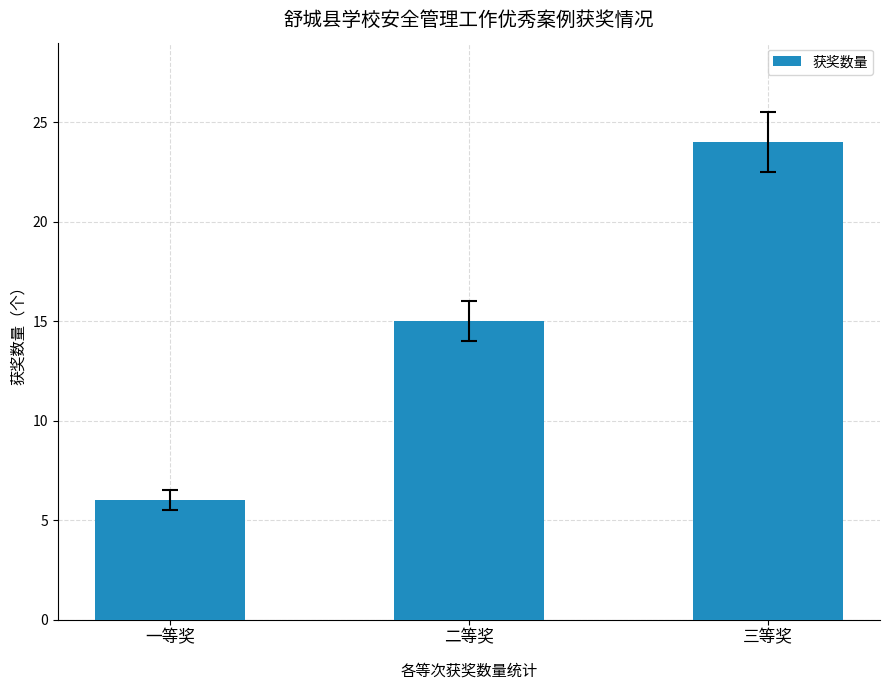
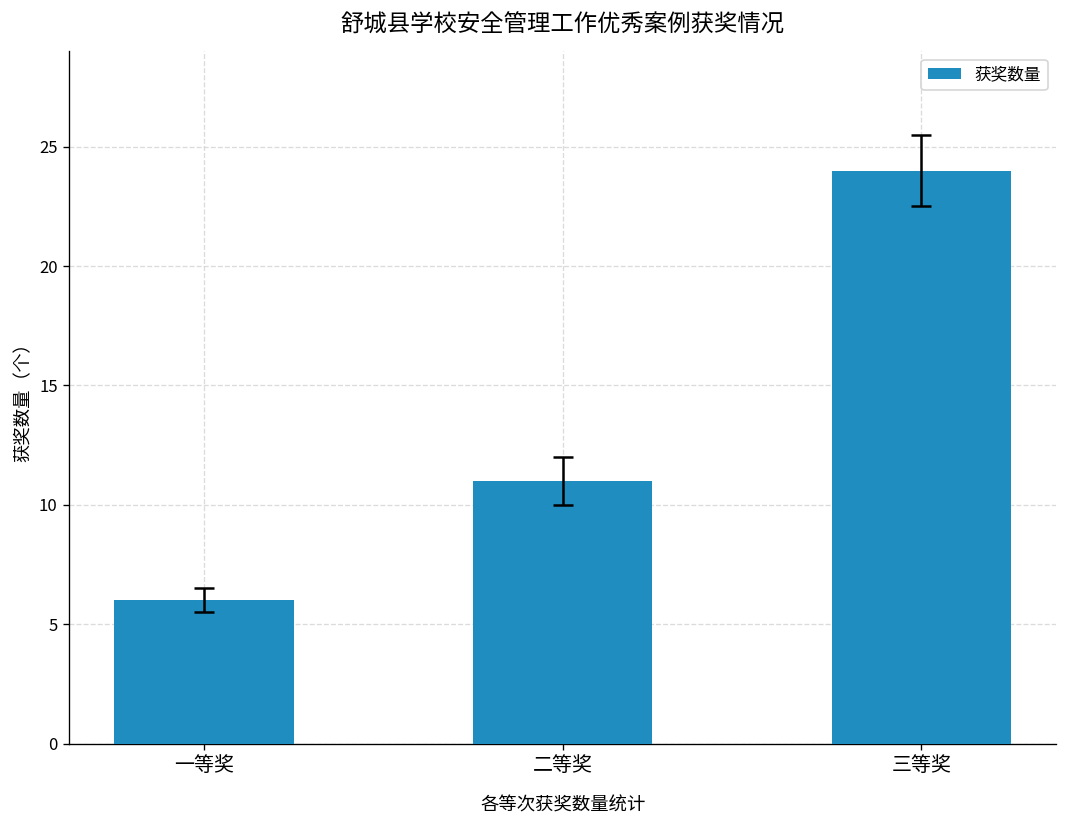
  {
    "获奖数量": {
      "一等奖": 6,
-     "二等奖": 15,
+     "二等奖": 11,
      "三等奖": 24
    }
  }
